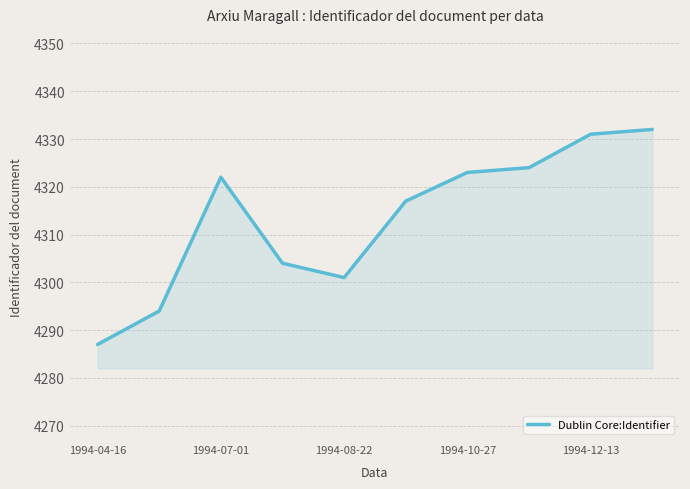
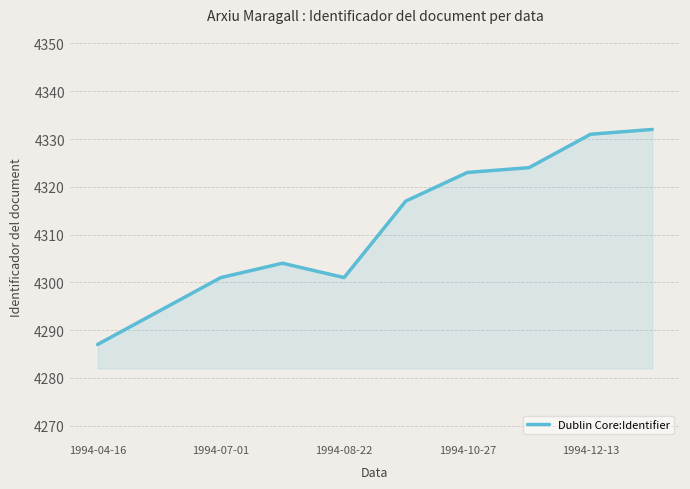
  {
    "1994-04-16": 4287,
-   "1994-07-01": 4322,
+   "1994-07-01": 4301,
    "1994-08-22": 4301,
    "1994-12-13": 4331
  }
